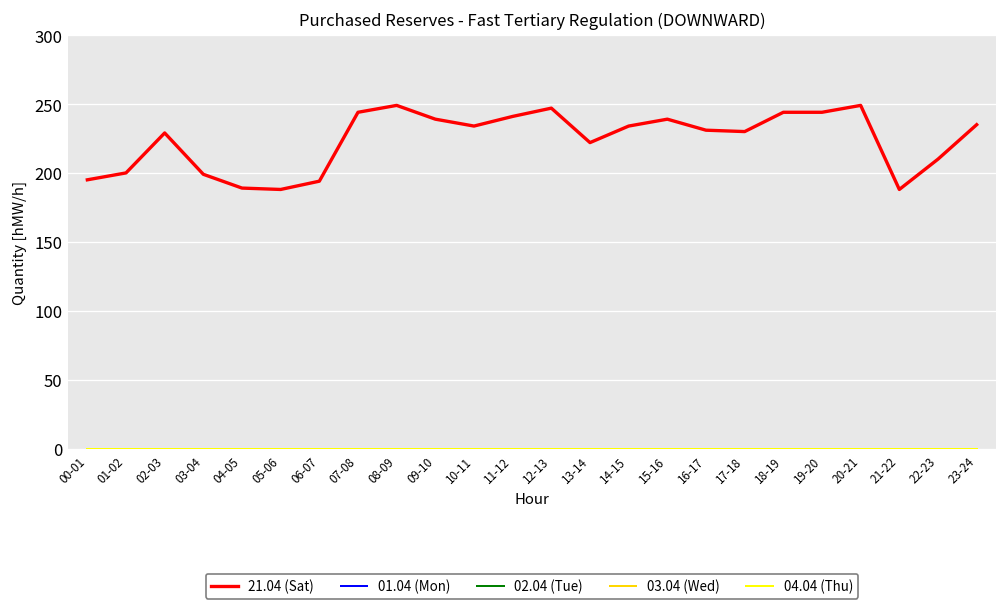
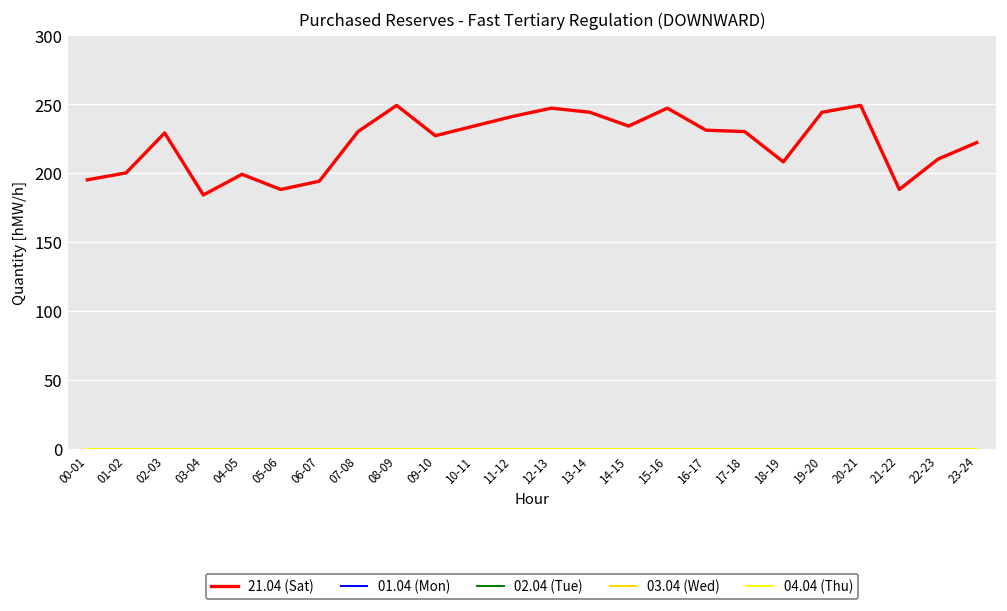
  {
    "21.04 (Sat)": {
      "00-01": 195,
      "01-02": 200,
      "02-03": 229,
-     "03-04": 199,
-     "04-05": 189,
+     "03-04": 184,
+     "04-05": 199,
      "05-06": 188,
      "06-07": 194,
-     "07-08": 244,
+     "07-08": 230,
      "08-09": 249,
-     "09-10": 239,
+     "09-10": 227,
      "10-11": 234,
      "11-12": 241,
      "12-13": 247,
-     "13-14": 222,
+     "13-14": 244,
      "14-15": 234,
-     "15-16": 239,
+     "15-16": 247,
      "16-17": 231,
      "17-18": 230,
-     "18-19": 244,
+     "18-19": 208,
      "19-20": 244,
      "20-21": 249,
      "21-22": 188,
      "22-23": 210,
-     "23-24": 235
+     "23-24": 222
    },
    "04.04 (Thu)": {
      "00-01": 0,
      "01-02": 0,
      "02-03": 0,
      "03-04": 0,
      "04-05": 0,
      "05-06": 0,
      "06-07": 0,
      "07-08": 0,
      "08-09": 0,
      "09-10": 0,
      "10-11": 0,
      "11-12": 0,
      "12-13": 0,
      "13-14": 0,
      "14-15": 0,
      "15-16": 0,
      "16-17": 0,
      "17-18": 0,
      "18-19": 0,
      "19-20": 0,
      "20-21": 0,
      "21-22": 0,
      "22-23": 0,
      "23-24": 0
    }
  }
